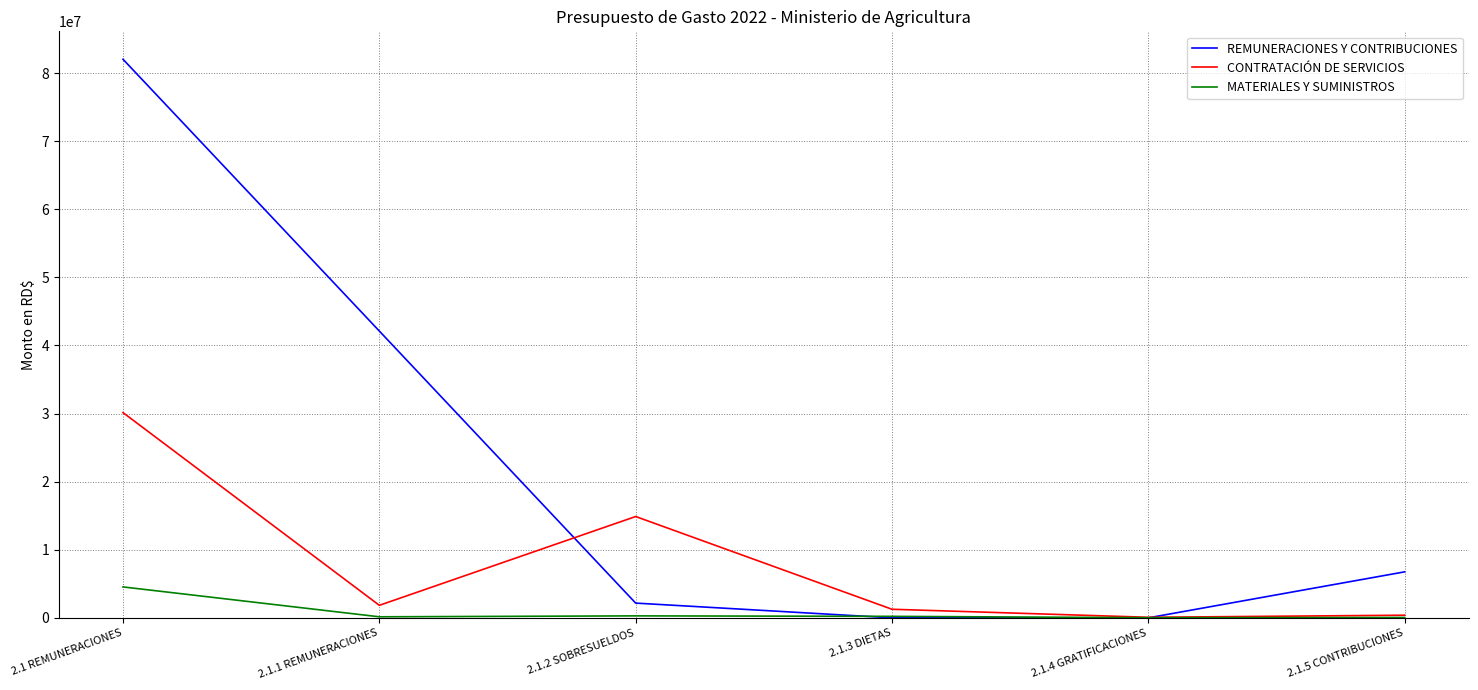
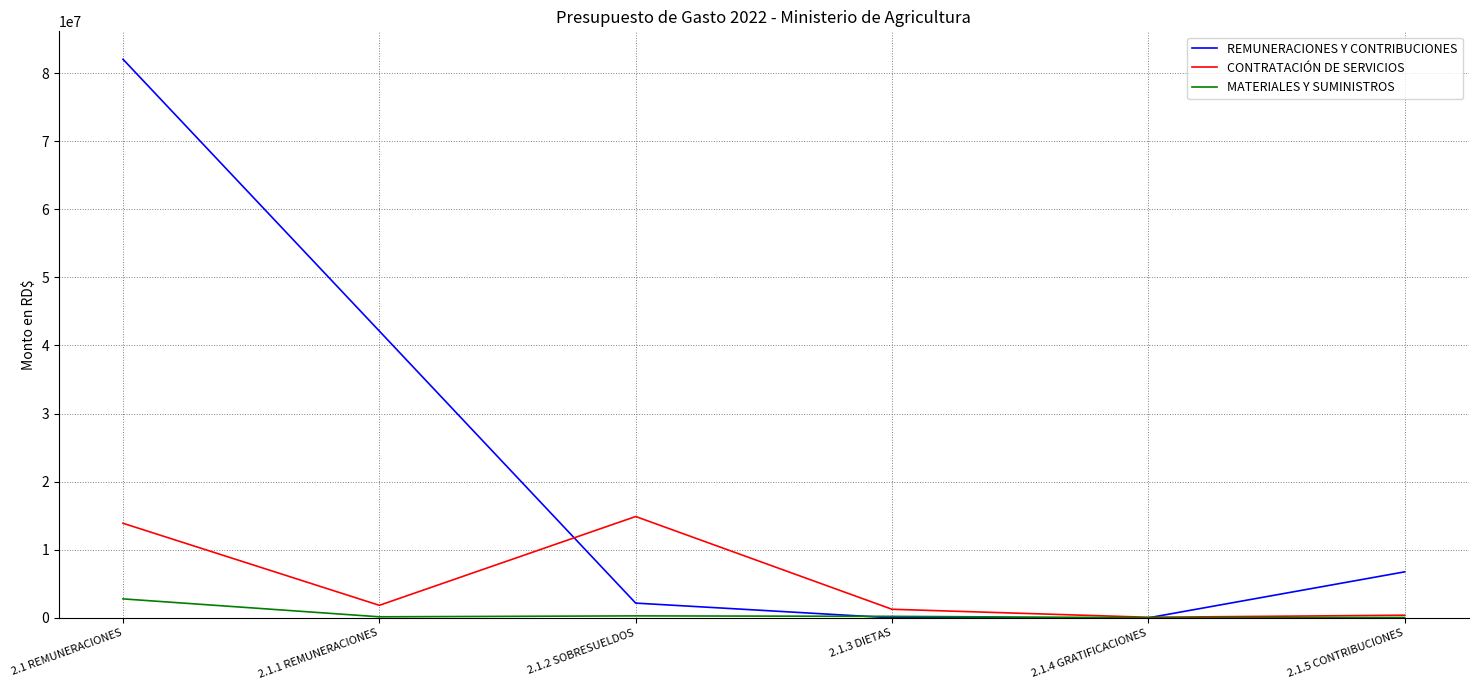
  {
    "REMUNERACIONES Y CONTRIBUCIONES": {
      "2.1 REMUNERACIONES": 82000000,
      "2.1.1 REMUNERACIONES": 42000000,
      "2.1.2 SOBRESUELDOS": 2000000,
      "2.1.5 CONTRIBUCIONES": 7000000
    },
    "CONTRATACIÓN DE SERVICIOS": {
-     "2.1 REMUNERACIONES": 30000000,
+     "2.1 REMUNERACIONES": 14000000,
      "2.1.1 REMUNERACIONES": 2000000,
      "2.1.2 SOBRESUELDOS": 15000000,
      "2.1.3 DIETAS": 1000000
    },
    "MATERIALES Y SUMINISTROS": {
-     "2.1 REMUNERACIONES": 5000000,
+     "2.1 REMUNERACIONES": 3000000,
      "2.1.1 REMUNERACIONES": 0,
      "2.1.2 SOBRESUELDOS": 0
    }
  }
